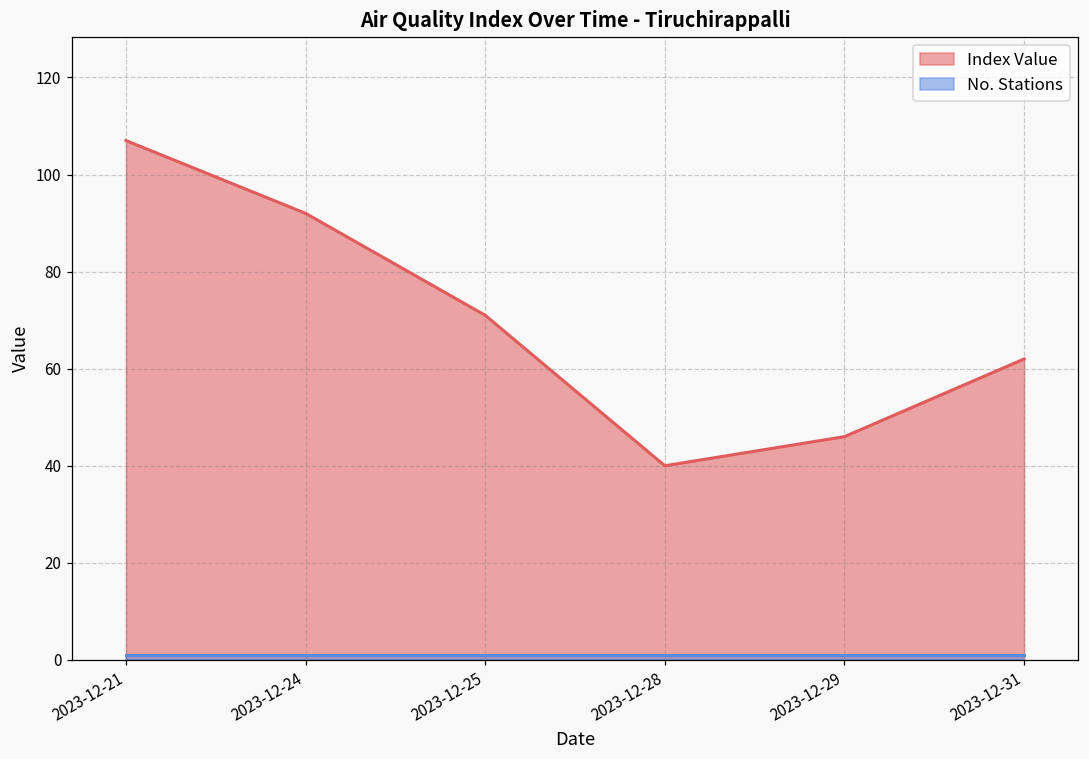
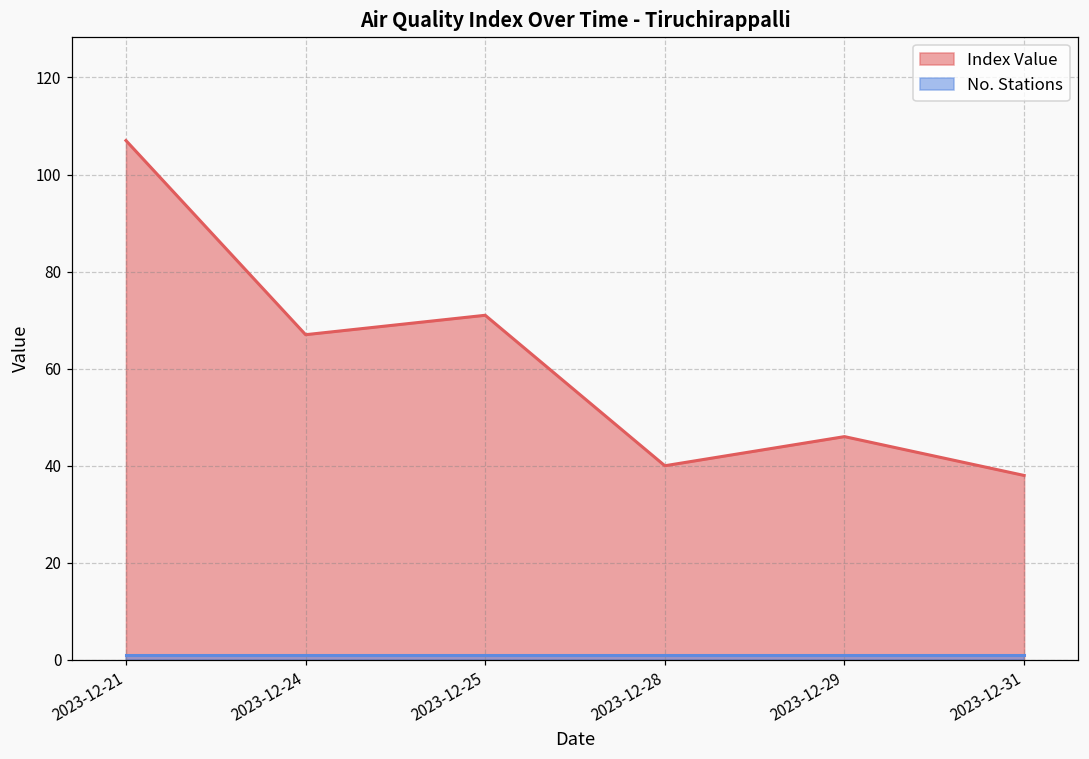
  {
    "Index Value": {
      "2023-12-21": 107,
-     "2023-12-24": 92,
+     "2023-12-24": 67,
      "2023-12-25": 71,
      "2023-12-28": 40,
      "2023-12-29": 46,
-     "2023-12-31": 62
+     "2023-12-31": 38
    },
    "No. Stations": {
      "2023-12-21": 1,
      "2023-12-24": 1,
      "2023-12-25": 1,
      "2023-12-28": 1,
      "2023-12-29": 1,
      "2023-12-31": 1
    }
  }
